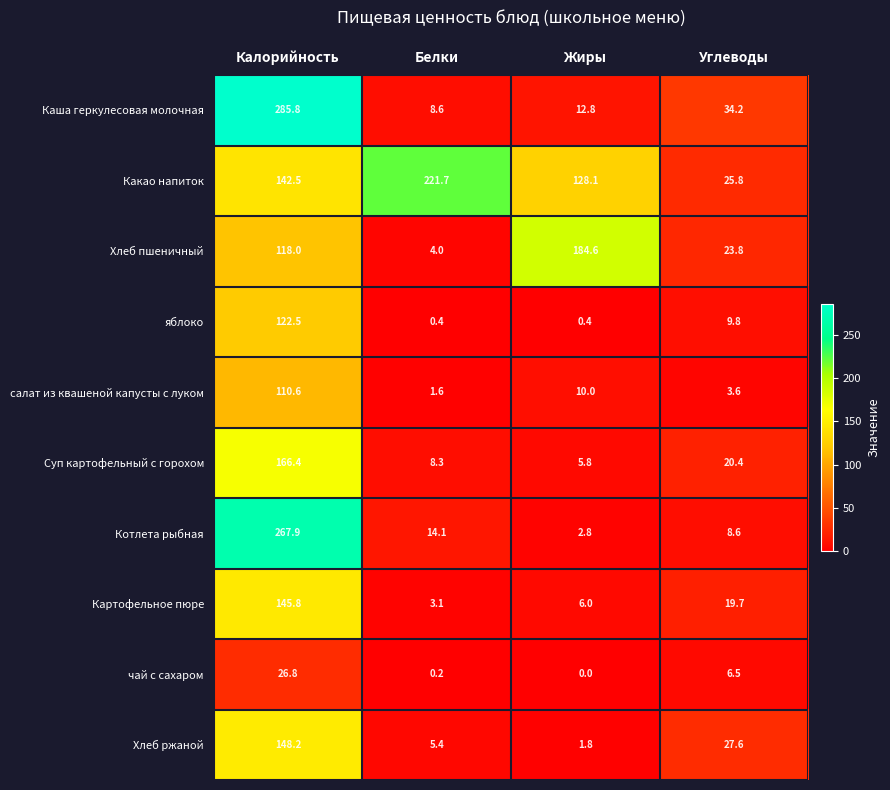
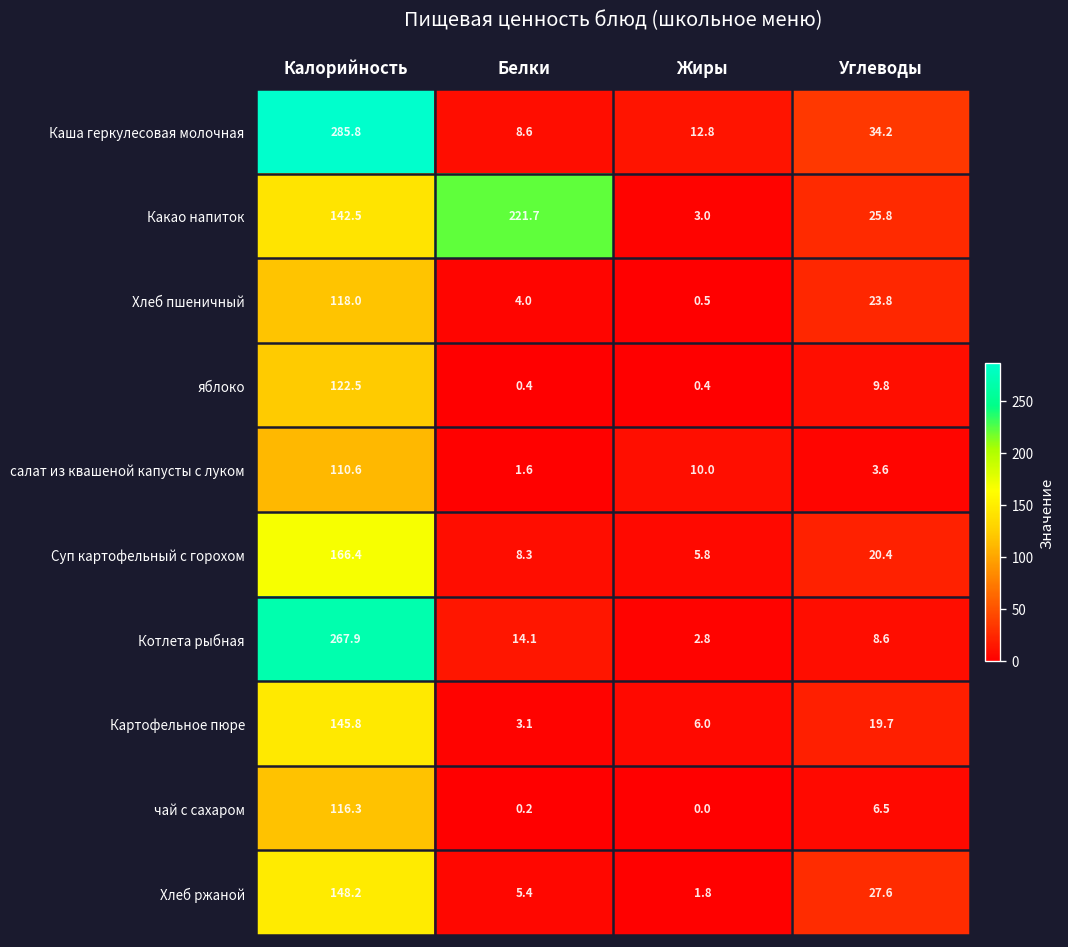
  {
    "Каша геркулесовая молочная": {
      "Калорийность": 285.8,
      "Белки": 8.6,
      "Жиры": 12.8,
      "Углеводы": 34.2
    },
    "Какао напиток": {
      "Калорийность": 142.5,
      "Белки": 221.7,
-     "Жиры": 128.1,
+     "Жиры": 3.0,
      "Углеводы": 25.8
    },
    "Хлеб пшеничный": {
      "Калорийность": 118.0,
      "Белки": 4.0,
-     "Жиры": 184.6,
+     "Жиры": 0.5,
      "Углеводы": 23.8
    },
    "яблоко": {
      "Калорийность": 122.5,
      "Белки": 0.4,
      "Жиры": 0.4,
      "Углеводы": 9.8
    },
    "салат из квашеной капусты с луком": {
      "Калорийность": 110.6,
      "Белки": 1.6,
      "Жиры": 10.0,
      "Углеводы": 3.6
    },
    "Суп картофельный с горохом": {
      "Калорийность": 166.4,
      "Белки": 8.3,
      "Жиры": 5.8,
      "Углеводы": 20.4
    },
    "Котлета рыбная": {
      "Калорийность": 267.9,
      "Белки": 14.1,
      "Жиры": 2.8,
      "Углеводы": 8.6
    },
    "Картофельное пюре": {
      "Калорийность": 145.8,
      "Белки": 3.1,
      "Жиры": 6.0,
      "Углеводы": 19.7
    },
    "чай с сахаром": {
-     "Калорийность": 26.8,
+     "Калорийность": 116.3,
      "Белки": 0.2,
      "Жиры": 0.0,
      "Углеводы": 6.5
    },
    "Хлеб ржаной": {
      "Калорийность": 148.2,
      "Белки": 5.4,
      "Жиры": 1.8,
      "Углеводы": 27.6
    }
  }
